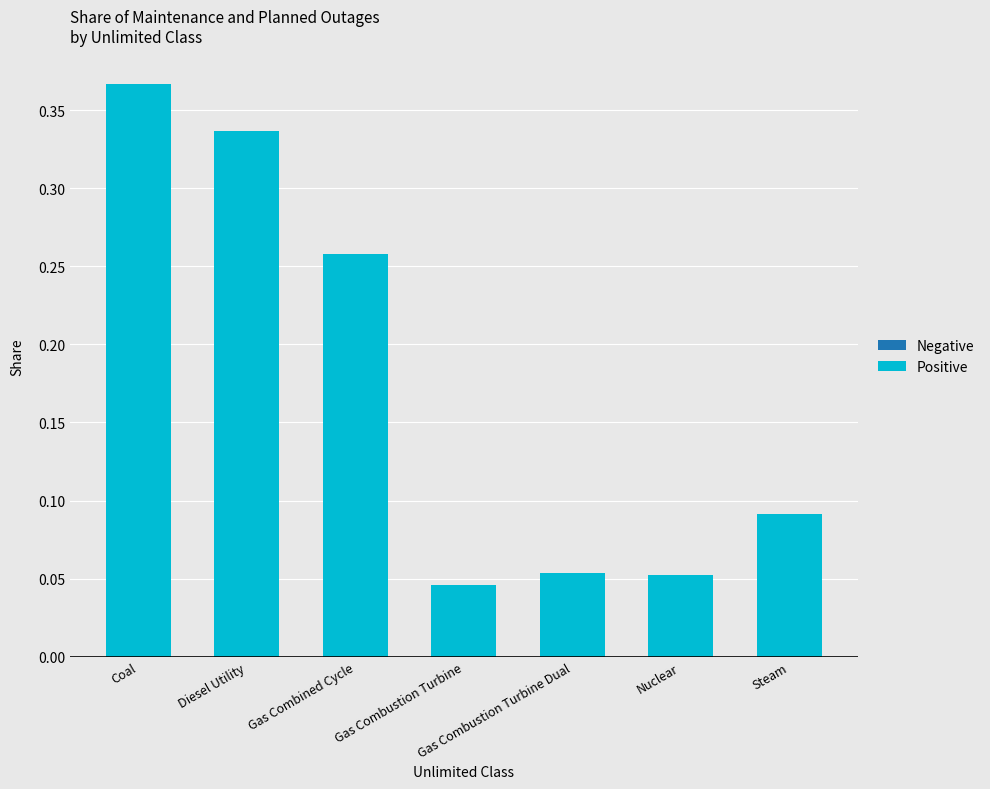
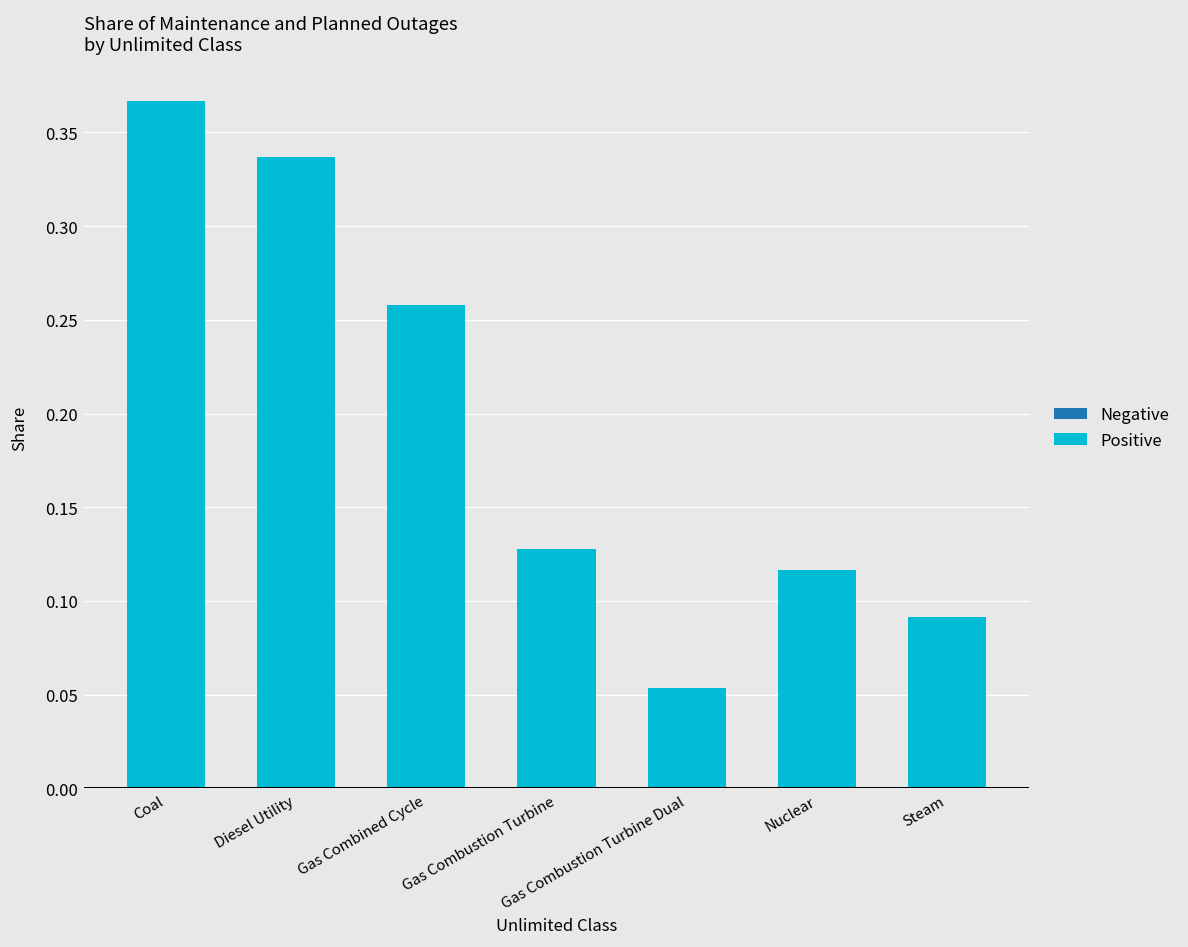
  {
    "Coal": 0.367,
    "Diesel Utility": 0.337,
    "Gas Combined Cycle": 0.258,
-   "Gas Combustion Turbine": 0.046,
+   "Gas Combustion Turbine": 0.128,
    "Gas Combustion Turbine Dual": 0.054,
-   "Nuclear": 0.053,
+   "Nuclear": 0.117,
    "Steam": 0.091
  }
